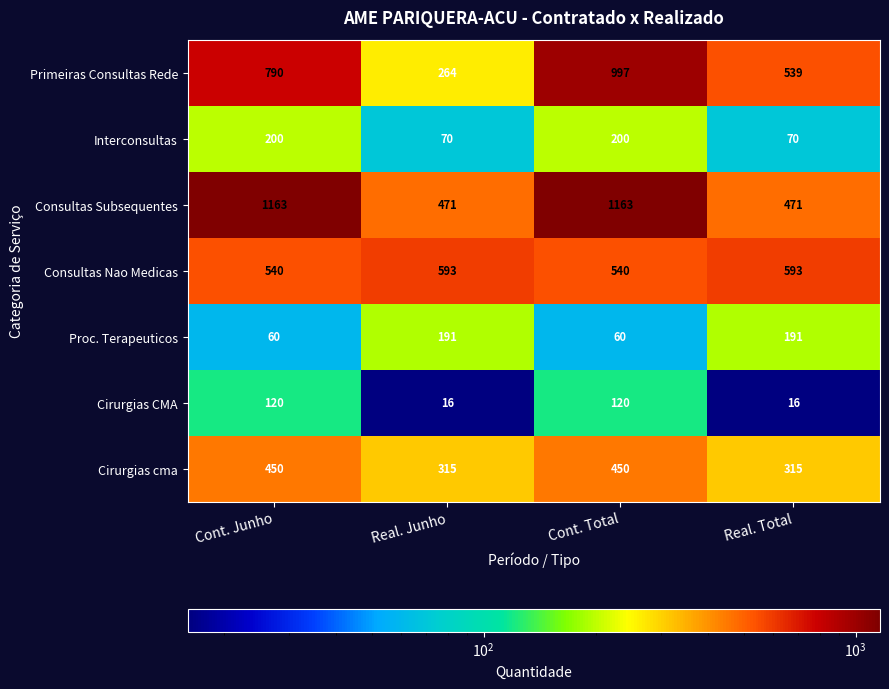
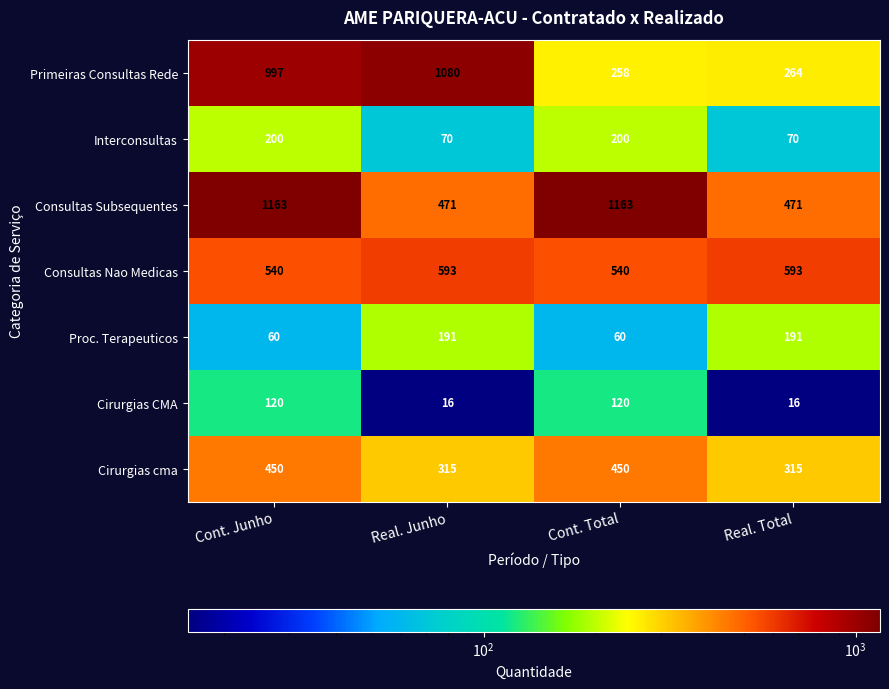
  {
    "Primeiras Consultas Rede": {
-     "Cont. Junho": 790,
-     "Real. Junho": 264,
-     "Cont. Total": 997,
-     "Real. Total": 539
+     "Cont. Junho": 997,
+     "Real. Junho": 1080,
+     "Cont. Total": 258,
+     "Real. Total": 264
    },
    "Interconsultas": {
      "Cont. Junho": 200,
      "Real. Junho": 70,
      "Cont. Total": 200,
      "Real. Total": 70
    },
    "Consultas Subsequentes": {
      "Cont. Junho": 1163,
      "Real. Junho": 471,
      "Cont. Total": 1163,
      "Real. Total": 471
    },
    "Consultas Nao Medicas": {
      "Cont. Junho": 540,
      "Real. Junho": 593,
      "Cont. Total": 540,
      "Real. Total": 593
    },
    "Proc. Terapeuticos": {
      "Cont. Junho": 60,
      "Real. Junho": 191,
      "Cont. Total": 60,
      "Real. Total": 191
    },
    "Cirurgias CMA": {
      "Cont. Junho": 120,
      "Real. Junho": 16,
      "Cont. Total": 120,
      "Real. Total": 16
    },
    "Cirurgias cma": {
      "Cont. Junho": 450,
      "Real. Junho": 315,
      "Cont. Total": 450,
      "Real. Total": 315
    }
  }
